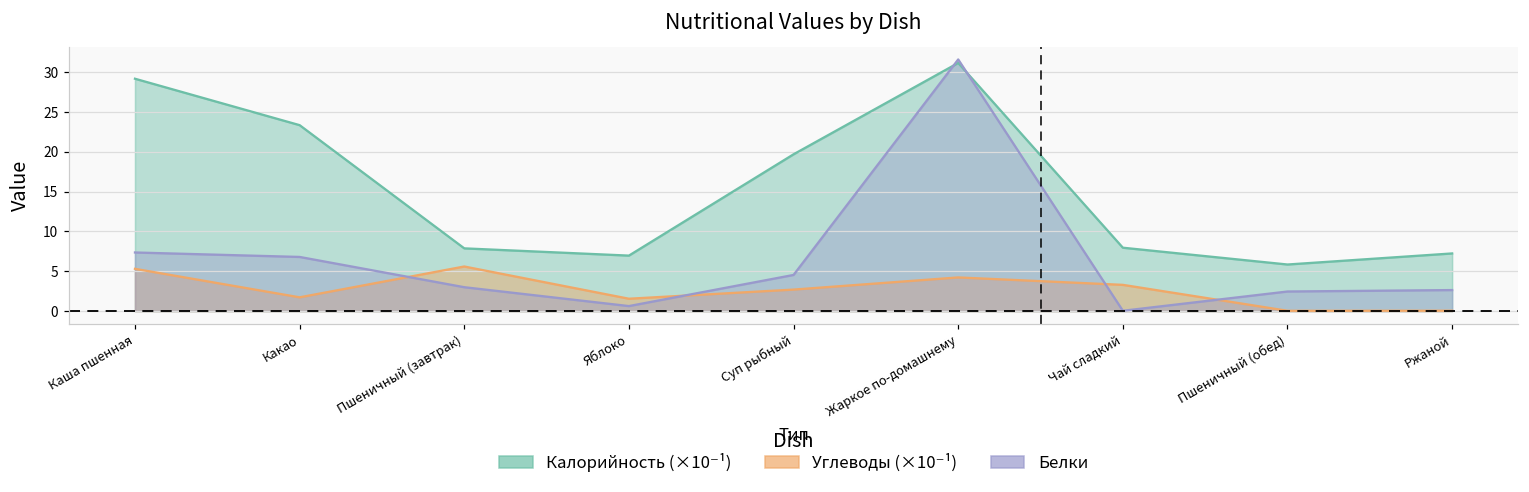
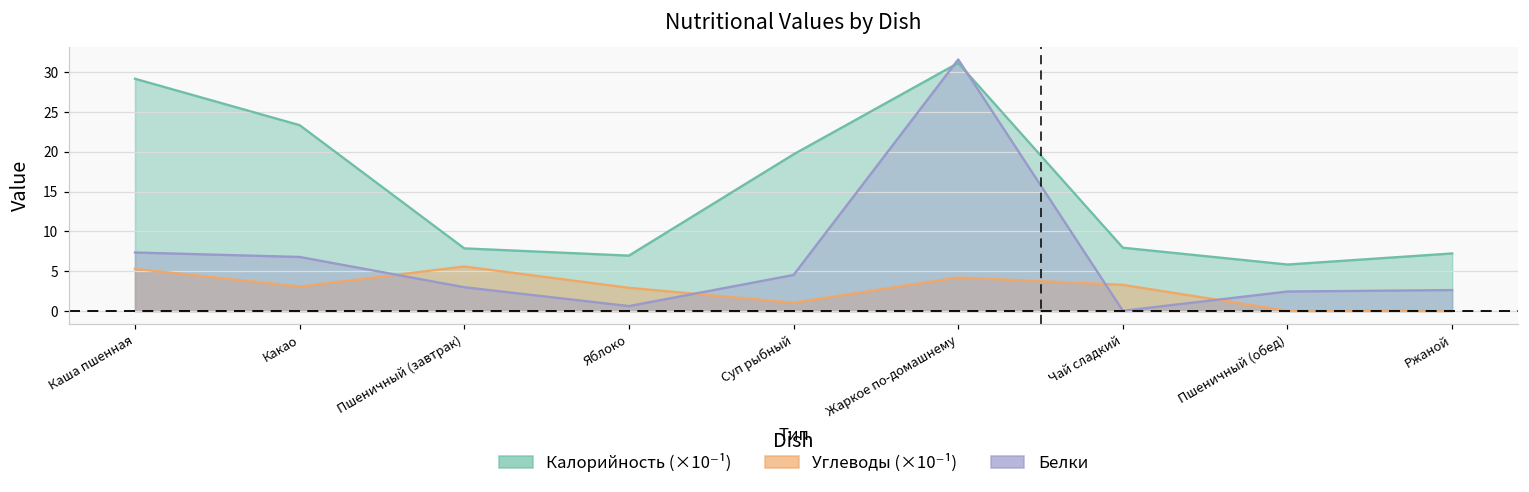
  {
    "Углеводы (×10⁻¹)": {
      "Каша пшенная": 5,
-     "Какао": 2,
+     "Какао": 3,
      "Пшеничный (завтрак)": 6,
-     "Яблоко": 2,
-     "Суп рыбный": 3,
+     "Яблоко": 3,
+     "Суп рыбный": 1,
      "Жаркое по-домашнему": 4,
      "Чай сладкий": 3,
      "Пшеничный (обед)": 0,
      "Ржаной": 0
    }
  }
